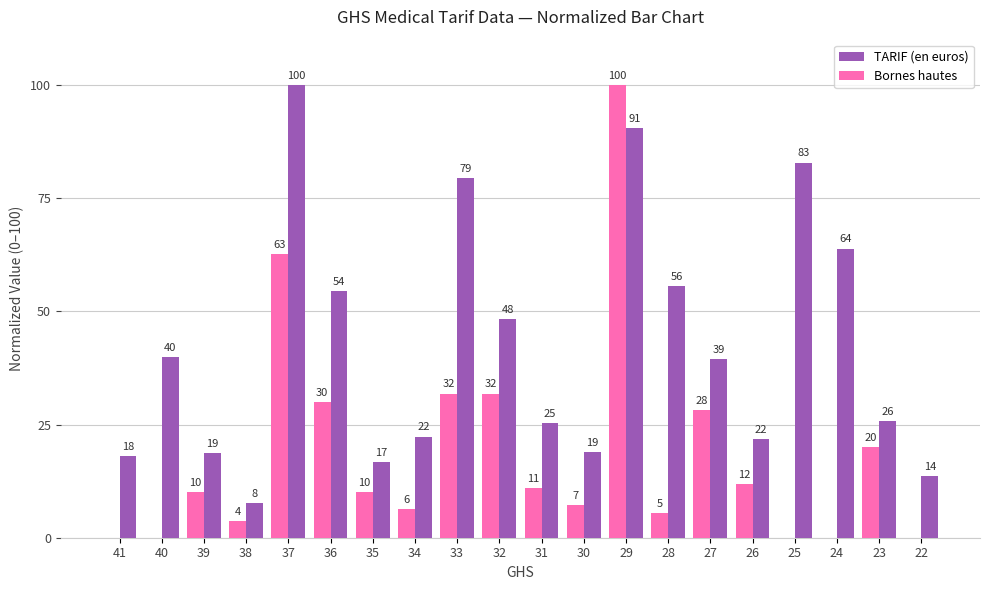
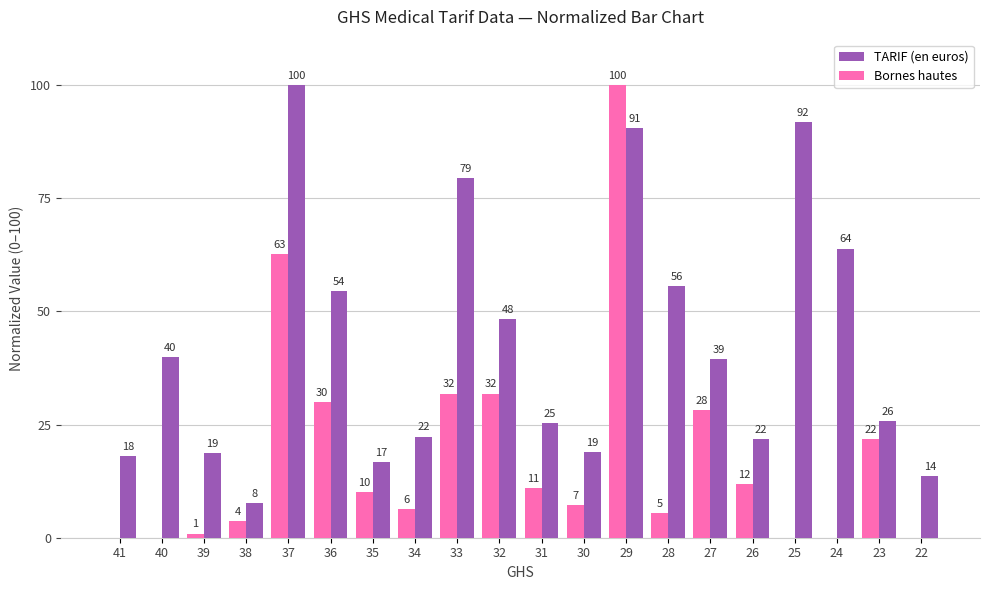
  {
    "TARIF (en euros)": {
      "41": 18,
      "40": 40,
      "39": 19,
      "38": 8,
      "37": 100,
      "36": 54,
      "35": 17,
      "34": 22,
      "33": 79,
      "32": 48,
      "31": 25,
      "30": 19,
      "29": 91,
      "28": 56,
      "27": 39,
      "26": 22,
-     "25": 83,
+     "25": 92,
      "24": 64,
      "23": 26,
      "22": 14
    },
    "Bornes hautes": {
-     "39": 10,
+     "39": 1,
      "38": 4,
      "37": 63,
      "36": 30,
      "35": 10,
      "34": 6,
      "33": 32,
      "32": 32,
      "31": 11,
      "30": 7,
      "29": 100,
      "28": 5,
      "27": 28,
      "26": 12,
-     "23": 20
+     "23": 22
    }
  }
